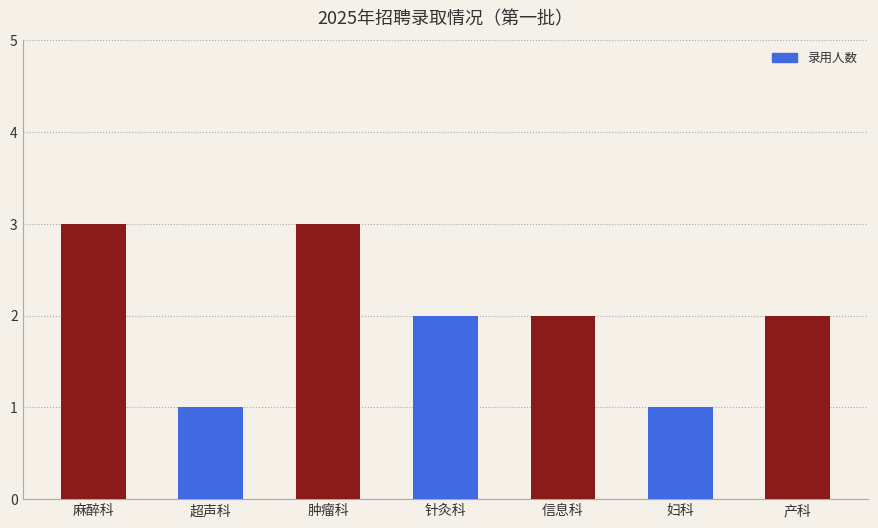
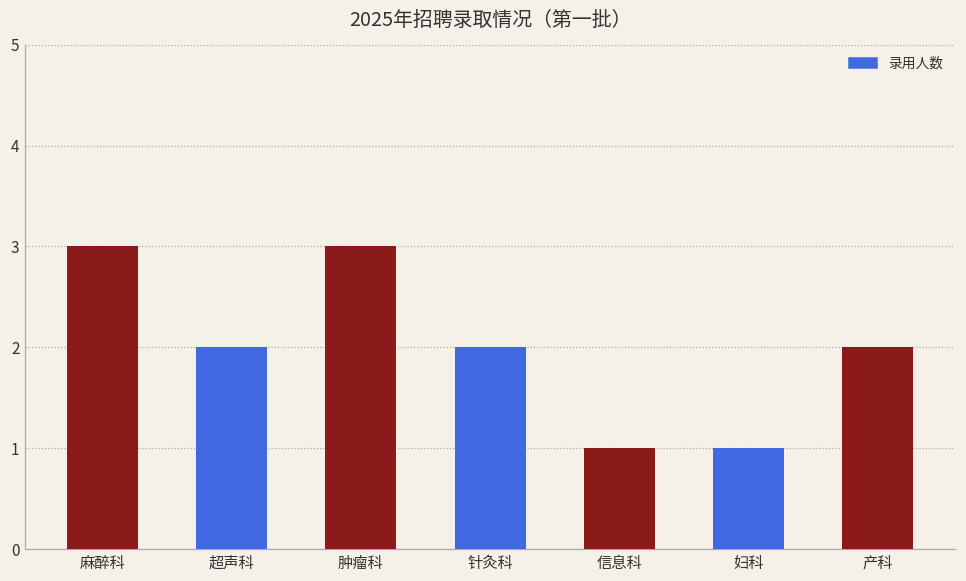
  {
    "麻醉科": 3,
-   "超声科": 1,
+   "超声科": 2,
    "肿瘤科": 3,
    "针灸科": 2,
-   "信息科": 2,
+   "信息科": 1,
    "妇科": 1,
    "产科": 2
  }
